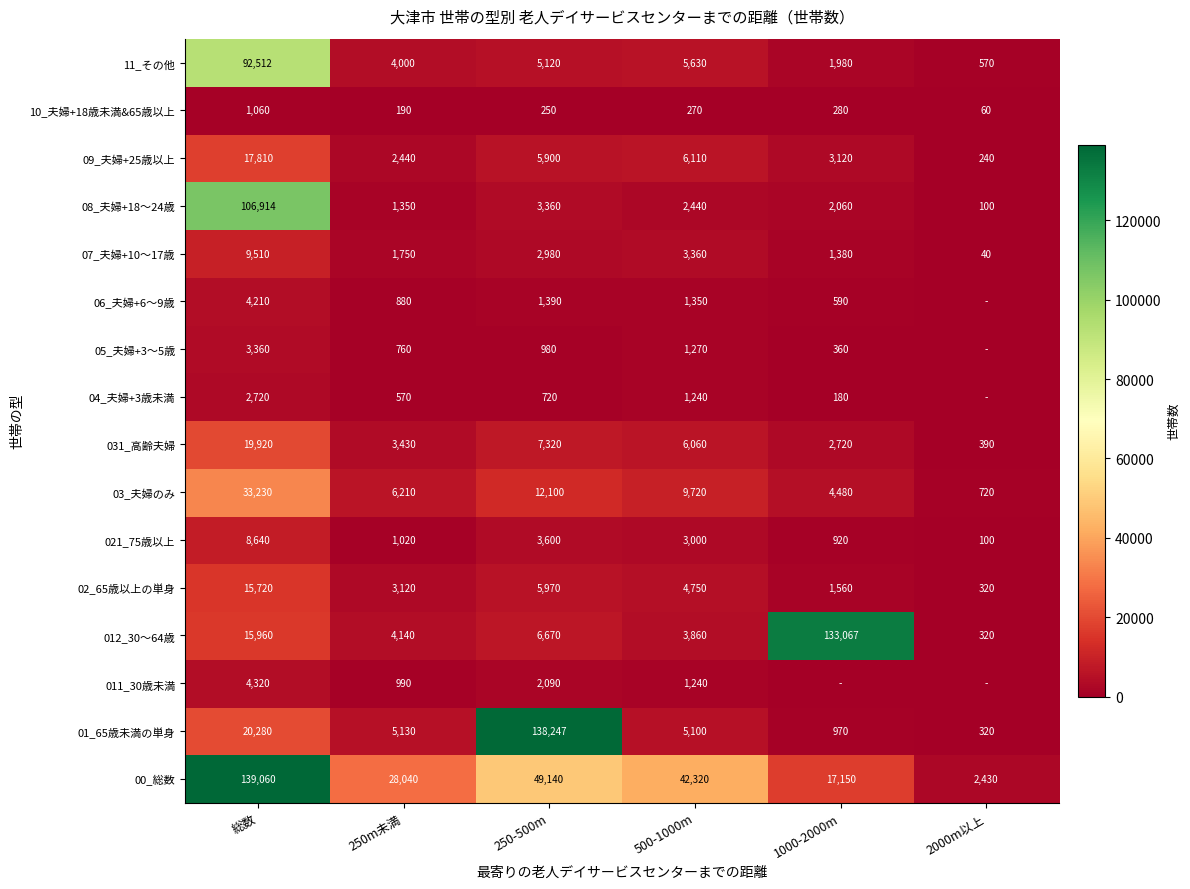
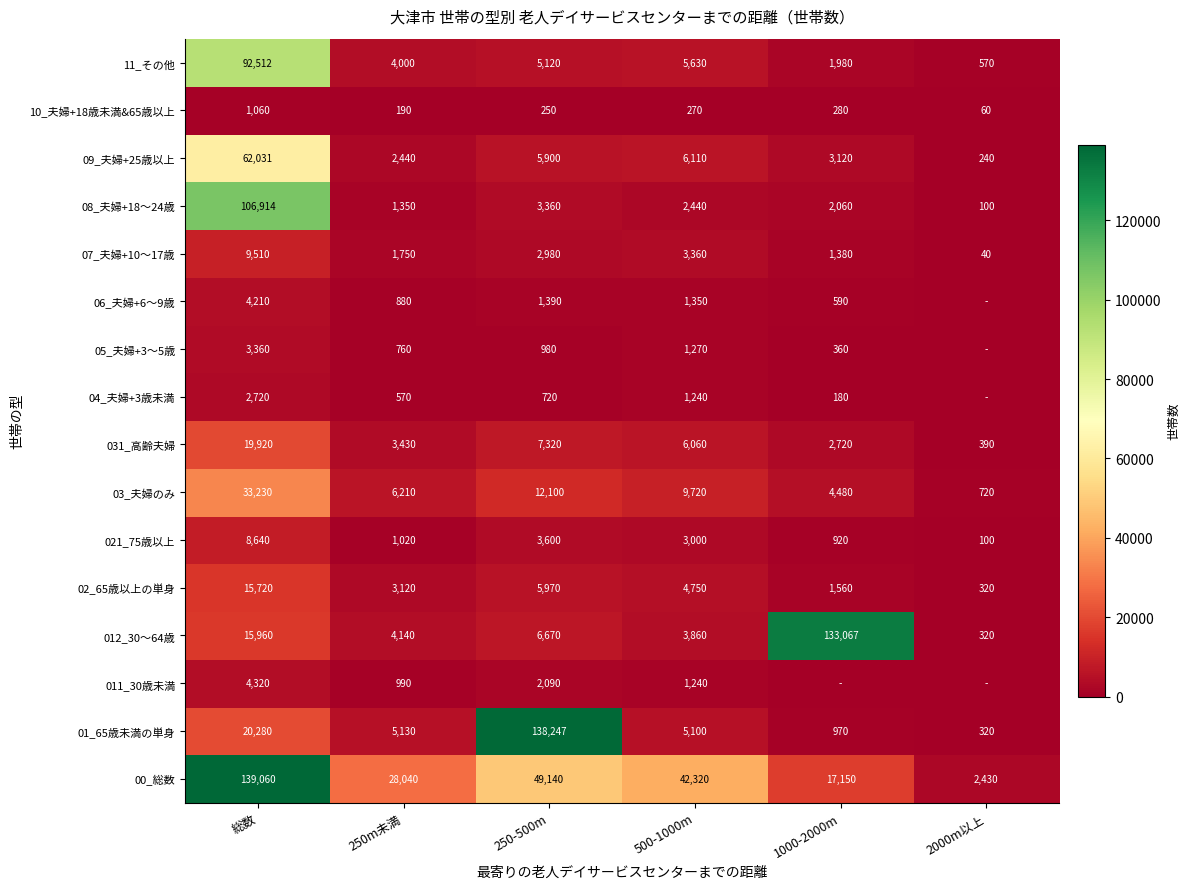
  {
    "11_その他": {
      "総数": "92,512",
      "250m未満": "4,000",
      "250-500m": "5,120",
      "500-1000m": "5,630",
      "1000-2000m": "1,980",
      "2000m以上": "570"
    },
    "10_夫婦+18歳未満&65歳以上": {
      "総数": "1,060",
      "250m未満": "190",
      "250-500m": "250",
      "500-1000m": "270",
      "1000-2000m": "280",
      "2000m以上": "60"
    },
    "09_夫婦+25歳以上": {
-     "総数": "17,810",
+     "総数": "62,031",
      "250m未満": "2,440",
      "250-500m": "5,900",
      "500-1000m": "6,110",
      "1000-2000m": "3,120",
      "2000m以上": "240"
    },
    "08_夫婦+18～24歳": {
      "総数": "106,914",
      "250m未満": "1,350",
      "250-500m": "3,360",
      "500-1000m": "2,440",
      "1000-2000m": "2,060",
      "2000m以上": "100"
    },
    "07_夫婦+10～17歳": {
      "総数": "9,510",
      "250m未満": "1,750",
      "250-500m": "2,980",
      "500-1000m": "3,360",
      "1000-2000m": "1,380",
      "2000m以上": "40"
    },
    "06_夫婦+6～9歳": {
      "総数": "4,210",
      "250m未満": "880",
      "250-500m": "1,390",
      "500-1000m": "1,350",
      "1000-2000m": "590"
    },
    "05_夫婦+3～5歳": {
      "総数": "3,360",
      "250m未満": "760",
      "250-500m": "980",
      "500-1000m": "1,270",
      "1000-2000m": "360"
    },
    "04_夫婦+3歳未満": {
      "総数": "2,720",
      "250m未満": "570",
      "250-500m": "720",
      "500-1000m": "1,240",
      "1000-2000m": "180"
    },
    "031_高齢夫婦": {
      "総数": "19,920",
      "250m未満": "3,430",
      "250-500m": "7,320",
      "500-1000m": "6,060",
      "1000-2000m": "2,720",
      "2000m以上": "390"
    },
    "03_夫婦のみ": {
      "総数": "33,230",
      "250m未満": "6,210",
      "250-500m": "12,100",
      "500-1000m": "9,720",
      "1000-2000m": "4,480",
      "2000m以上": "720"
    },
    "021_75歳以上": {
      "総数": "8,640",
      "250m未満": "1,020",
      "250-500m": "3,600",
      "500-1000m": "3,000",
      "1000-2000m": "920",
      "2000m以上": "100"
    },
    "02_65歳以上の単身": {
      "総数": "15,720",
      "250m未満": "3,120",
      "250-500m": "5,970",
      "500-1000m": "4,750",
      "1000-2000m": "1,560",
      "2000m以上": "320"
    },
    "012_30～64歳": {
      "総数": "15,960",
      "250m未満": "4,140",
      "250-500m": "6,670",
      "500-1000m": "3,860",
      "1000-2000m": "133,067",
      "2000m以上": "320"
    },
    "011_30歳未満": {
      "総数": "4,320",
      "250m未満": "990",
      "250-500m": "2,090",
      "500-1000m": "1,240"
    },
    "01_65歳未満の単身": {
      "総数": "20,280",
      "250m未満": "5,130",
      "250-500m": "138,247",
      "500-1000m": "5,100",
      "1000-2000m": "970",
      "2000m以上": "320"
    },
    "00_総数": {
      "総数": "139,060",
      "250m未満": "28,040",
      "250-500m": "49,140",
      "500-1000m": "42,320",
      "1000-2000m": "17,150",
      "2000m以上": "2,430"
    }
  }
